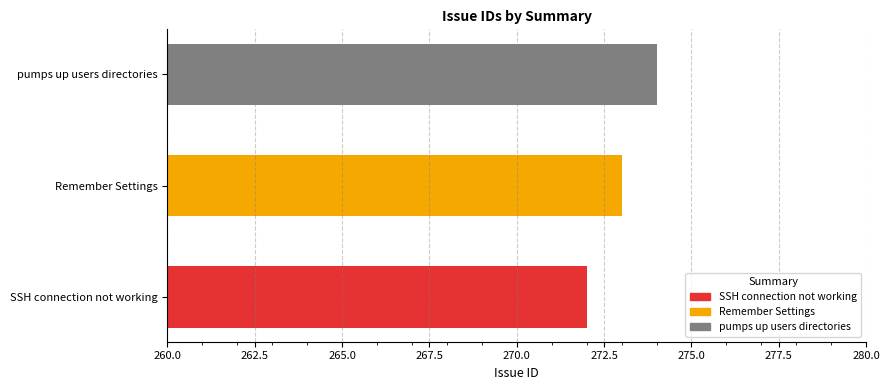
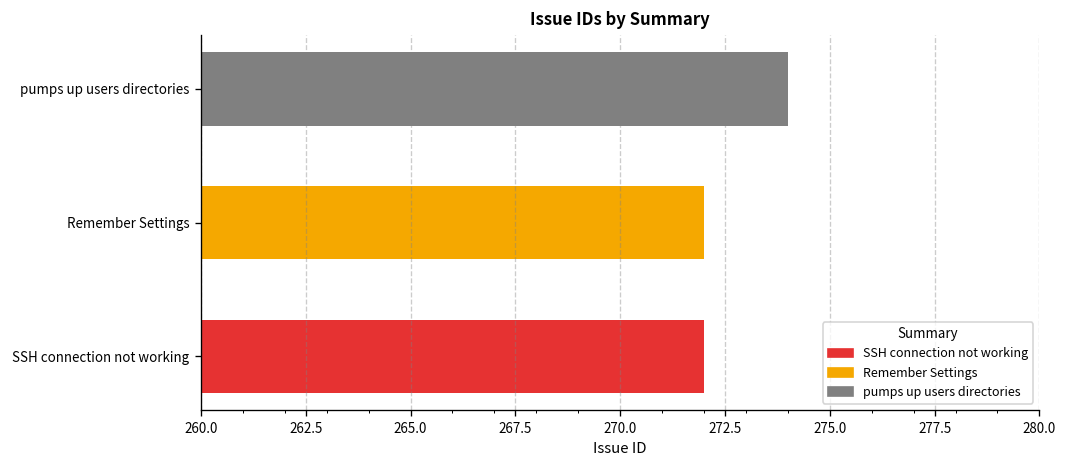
  {
    "Remember Settings": {
-     "Remember Settings": 273
+     "Remember Settings": 272
    },
    "pumps up users directories": {
      "pumps up users directories": 274
    }
  }
